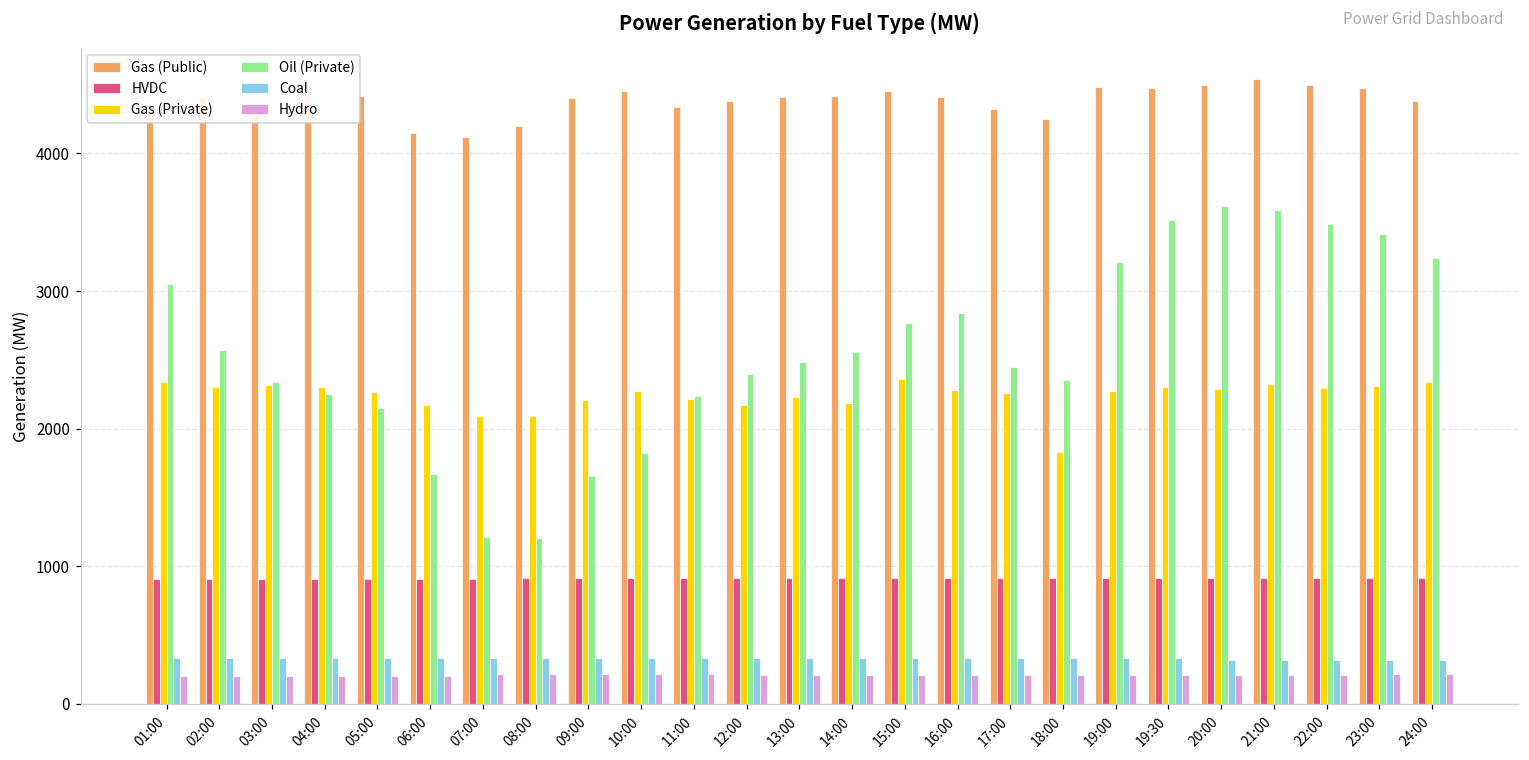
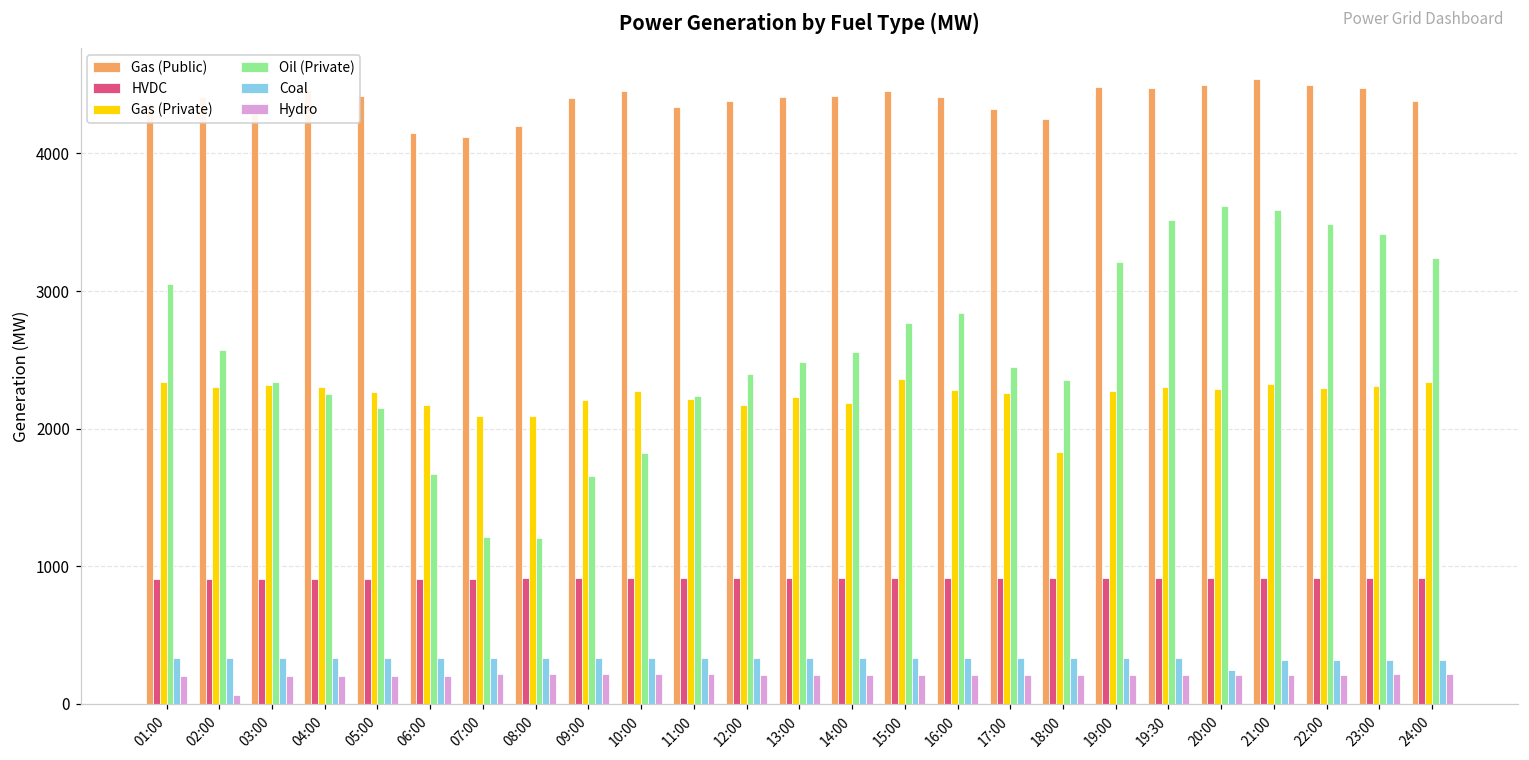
  {
    "Gas (Public)": {
      "06:00": 4150,
      "07:00": 4120,
      "08:00": 4200,
      "09:00": 4400,
      "10:00": 4450,
      "11:00": 4340,
      "12:00": 4380,
      "13:00": 4410,
      "14:00": 4420,
      "15:00": 4460,
      "16:00": 4410,
      "17:00": 4330,
      "18:00": 4250,
      "19:00": 4480,
      "19:30": 4470,
      "20:00": 4500,
      "21:00": 4540,
      "22:00": 4490,
      "23:00": 4480,
      "24:00": 4380
    },
    "HVDC": {
      "01:00": 910,
      "02:00": 910,
      "03:00": 910,
      "04:00": 910,
      "05:00": 910,
      "06:00": 910,
      "07:00": 910,
      "08:00": 910,
      "09:00": 910,
      "10:00": 910,
      "11:00": 910,
      "12:00": 910,
      "13:00": 910,
      "14:00": 910,
      "15:00": 910,
      "16:00": 910,
      "17:00": 910,
      "18:00": 910,
      "19:00": 910,
      "19:30": 910,
      "20:00": 910,
      "21:00": 910,
      "22:00": 910,
      "23:00": 910,
      "24:00": 910
    },
    "Gas (Private)": {
      "01:00": 2340,
      "02:00": 2300,
      "03:00": 2320,
      "04:00": 2300,
      "05:00": 2260,
      "06:00": 2170,
      "07:00": 2090,
      "08:00": 2090,
      "09:00": 2210,
      "10:00": 2270,
      "11:00": 2210,
      "12:00": 2170,
      "13:00": 2230,
      "14:00": 2180,
      "15:00": 2360,
      "16:00": 2280,
      "17:00": 2260,
      "18:00": 1830,
      "19:00": 2280,
      "19:30": 2300,
      "20:00": 2290,
      "21:00": 2330,
      "22:00": 2300,
      "23:00": 2310,
      "24:00": 2340
    },
    "Oil (Private)": {
      "01:00": 3050,
      "02:00": 2570,
      "03:00": 2340,
      "04:00": 2260,
      "05:00": 2150,
      "06:00": 1670,
      "07:00": 1210,
      "08:00": 1210,
      "09:00": 1650,
      "10:00": 1820,
      "11:00": 2240,
      "12:00": 2400,
      "13:00": 2480,
      "14:00": 2560,
      "15:00": 2770,
      "16:00": 2840,
      "17:00": 2450,
      "18:00": 2350,
      "19:00": 3210,
      "19:30": 3520,
      "20:00": 3620,
      "21:00": 3590,
      "22:00": 3480,
      "23:00": 3420,
      "24:00": 3240
    },
    "Coal": {
      "01:00": 330,
      "02:00": 330,
      "03:00": 330,
      "04:00": 330,
      "05:00": 330,
      "06:00": 330,
      "07:00": 330,
      "08:00": 330,
      "09:00": 330,
      "10:00": 330,
      "11:00": 330,
      "12:00": 330,
      "13:00": 330,
      "14:00": 330,
      "15:00": 330,
      "16:00": 330,
      "17:00": 330,
      "18:00": 330,
      "19:00": 330,
      "19:30": 330,
-     "20:00": 320,
+     "20:00": 240,
      "21:00": 320,
      "22:00": 320,
      "23:00": 320,
      "24:00": 320
    },
    "Hydro": {
      "01:00": 210,
-     "02:00": 200,
+     "02:00": 60,
      "03:00": 200,
      "04:00": 200,
      "05:00": 200,
      "06:00": 210,
      "07:00": 220,
      "08:00": 220,
      "09:00": 220,
      "10:00": 220,
      "11:00": 220,
      "12:00": 210,
      "13:00": 210,
      "14:00": 210,
      "15:00": 210,
      "16:00": 210,
      "17:00": 210,
      "18:00": 210,
      "19:00": 210,
      "19:30": 210,
      "20:00": 210,
      "21:00": 210,
      "22:00": 210,
      "23:00": 220,
      "24:00": 220
    }
  }
